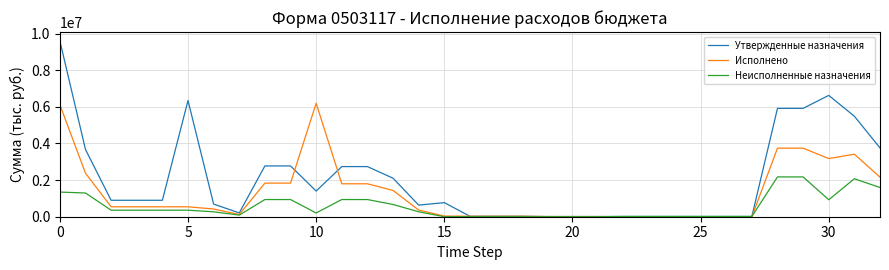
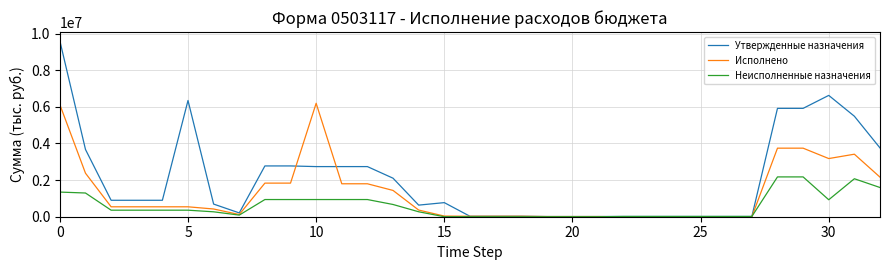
  {
    "Утвержденные назначения": {
      "0": 9600000,
      "5": 6300000,
-     "10": 1400000,
+     "10": 2700000,
      "15": 800000,
      "30": 6600000
    },
    "Исполнено": {
      "0": 6100000,
      "5": 500000,
      "10": 6200000,
      "30": 3200000
    },
    "Неисполненные назначения": {
      "0": 1300000,
      "5": 400000,
-     "10": 200000,
+     "10": 900000,
      "30": 900000
    }
  }
